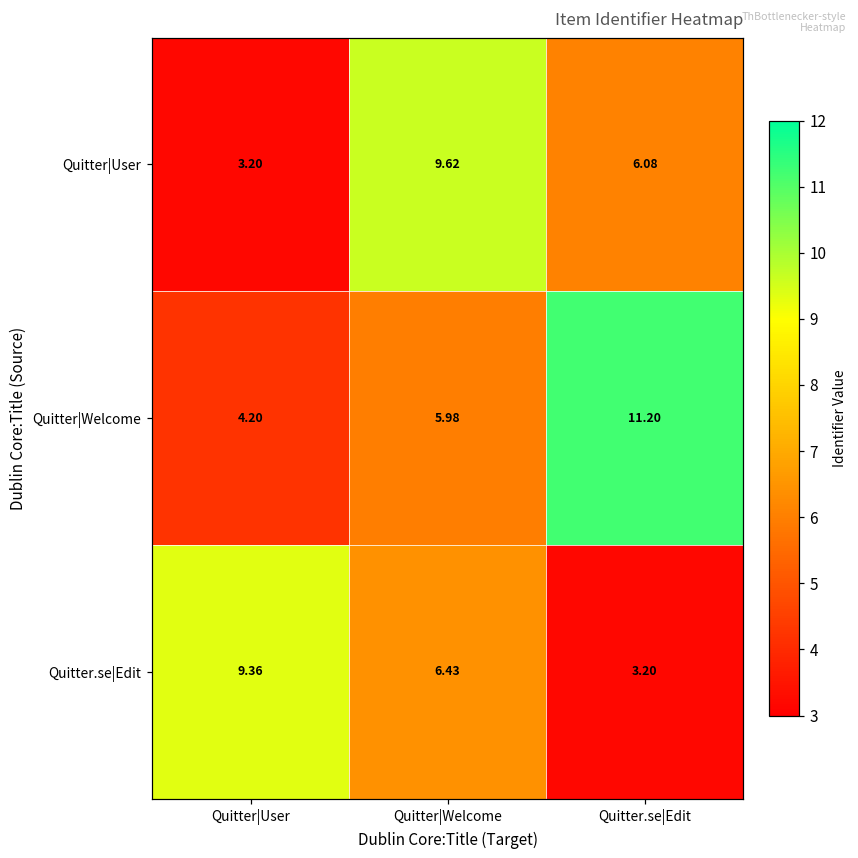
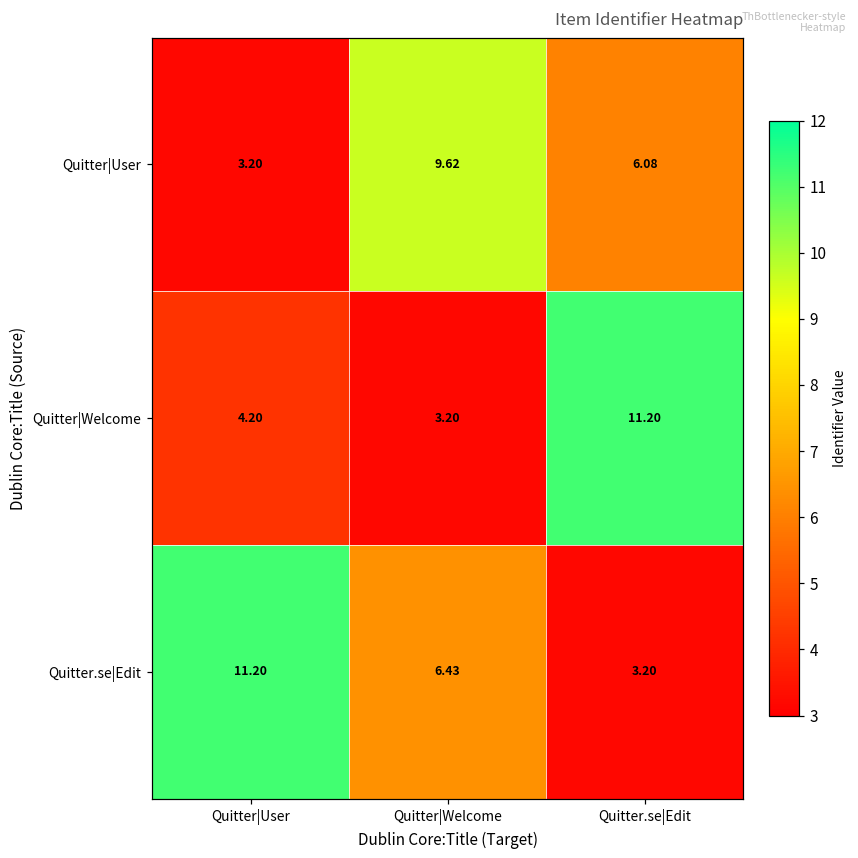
  {
    "Quitter|User": {
      "Quitter|User": 3.20,
      "Quitter|Welcome": 9.62,
      "Quitter.se|Edit": 6.08
    },
    "Quitter|Welcome": {
      "Quitter|User": 4.20,
-     "Quitter|Welcome": 5.98,
+     "Quitter|Welcome": 3.20,
      "Quitter.se|Edit": 11.20
    },
    "Quitter.se|Edit": {
-     "Quitter|User": 9.36,
+     "Quitter|User": 11.20,
      "Quitter|Welcome": 6.43,
      "Quitter.se|Edit": 3.20
    }
  }
